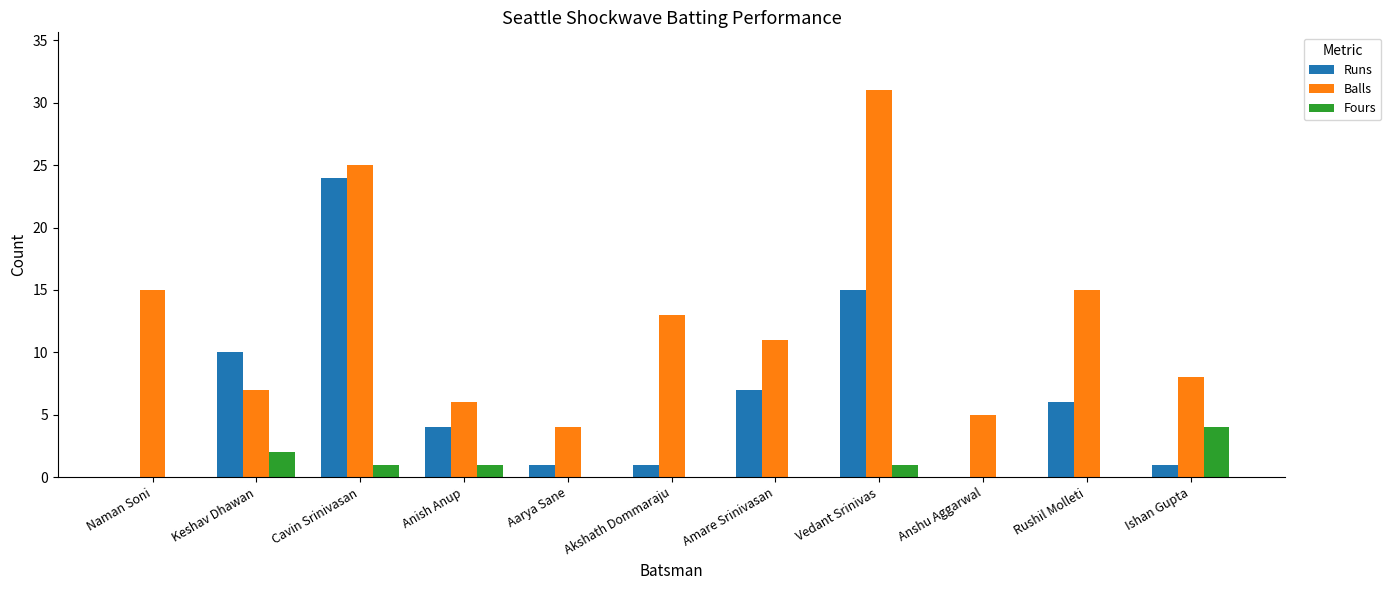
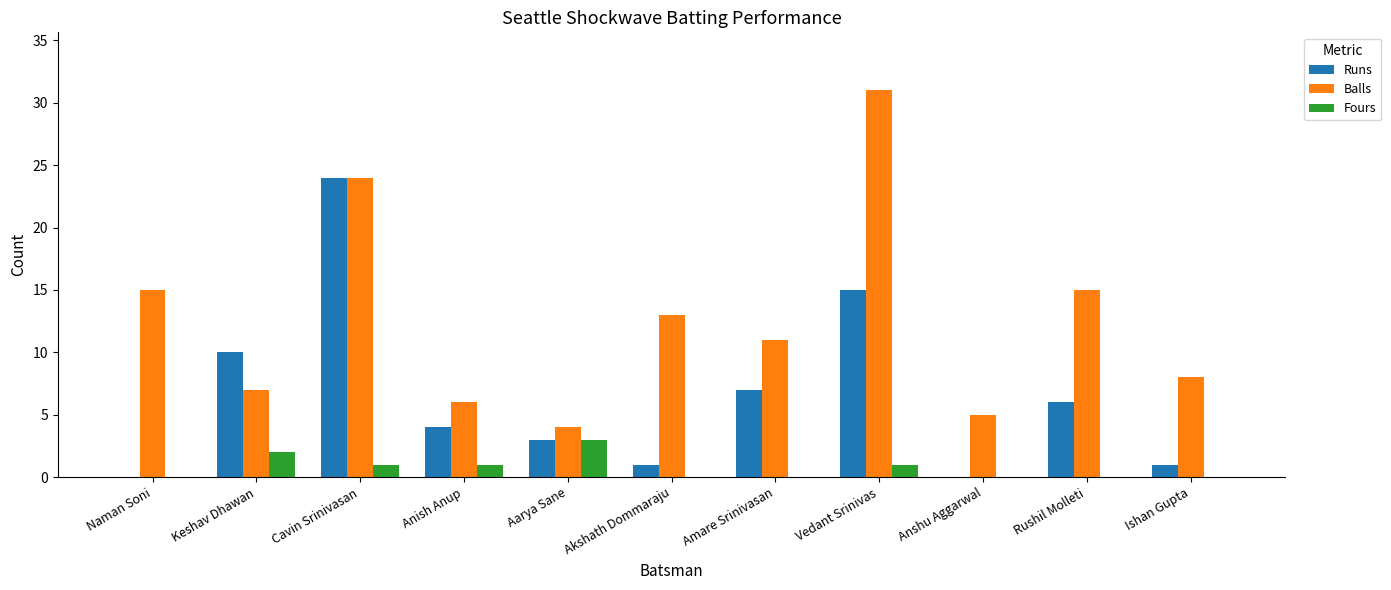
  {
    "Runs": {
      "Naman Soni": 0,
      "Keshav Dhawan": 10,
      "Cavin Srinivasan": 24,
      "Anish Anup": 4,
-     "Aarya Sane": 1,
+     "Aarya Sane": 3,
      "Akshath Dommaraju": 1,
      "Amare Srinivasan": 7,
      "Vedant Srinivas": 15,
      "Anshu Aggarwal": 0,
      "Rushil Molleti": 6,
      "Ishan Gupta": 1
    },
    "Balls": {
      "Naman Soni": 15,
      "Keshav Dhawan": 7,
-     "Cavin Srinivasan": 25,
+     "Cavin Srinivasan": 24,
      "Anish Anup": 6,
      "Aarya Sane": 4,
      "Akshath Dommaraju": 13,
      "Amare Srinivasan": 11,
      "Vedant Srinivas": 31,
      "Anshu Aggarwal": 5,
      "Rushil Molleti": 15,
      "Ishan Gupta": 8
    },
    "Fours": {
      "Naman Soni": 0,
      "Keshav Dhawan": 2,
      "Cavin Srinivasan": 1,
      "Anish Anup": 1,
-     "Aarya Sane": 0,
+     "Aarya Sane": 3,
      "Akshath Dommaraju": 0,
      "Amare Srinivasan": 0,
      "Vedant Srinivas": 1,
      "Anshu Aggarwal": 0,
      "Rushil Molleti": 0,
-     "Ishan Gupta": 4
+     "Ishan Gupta": 0
    }
  }
